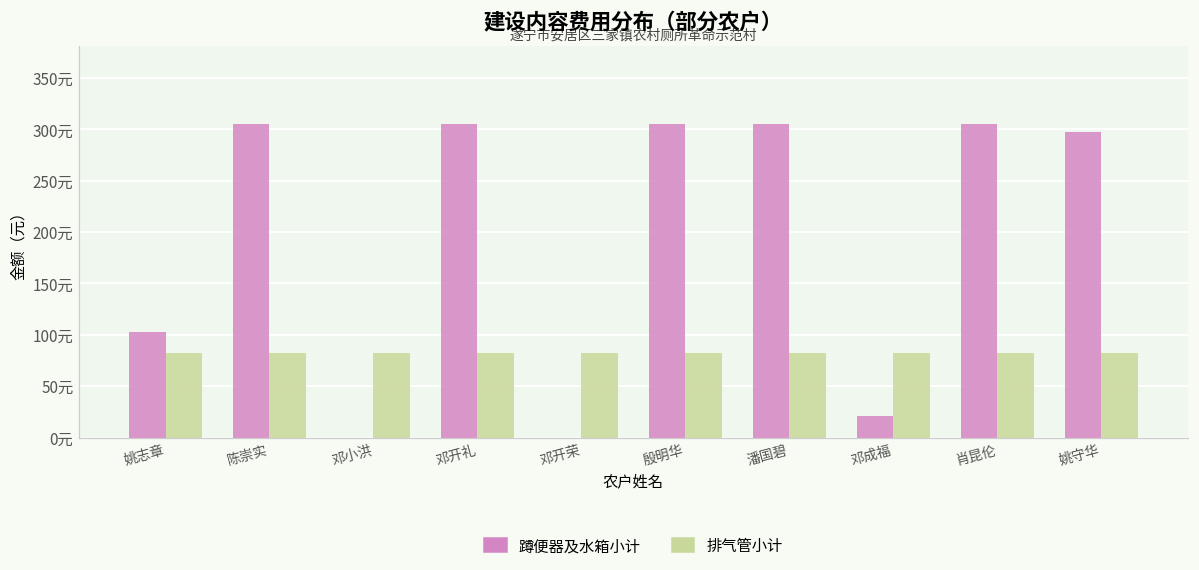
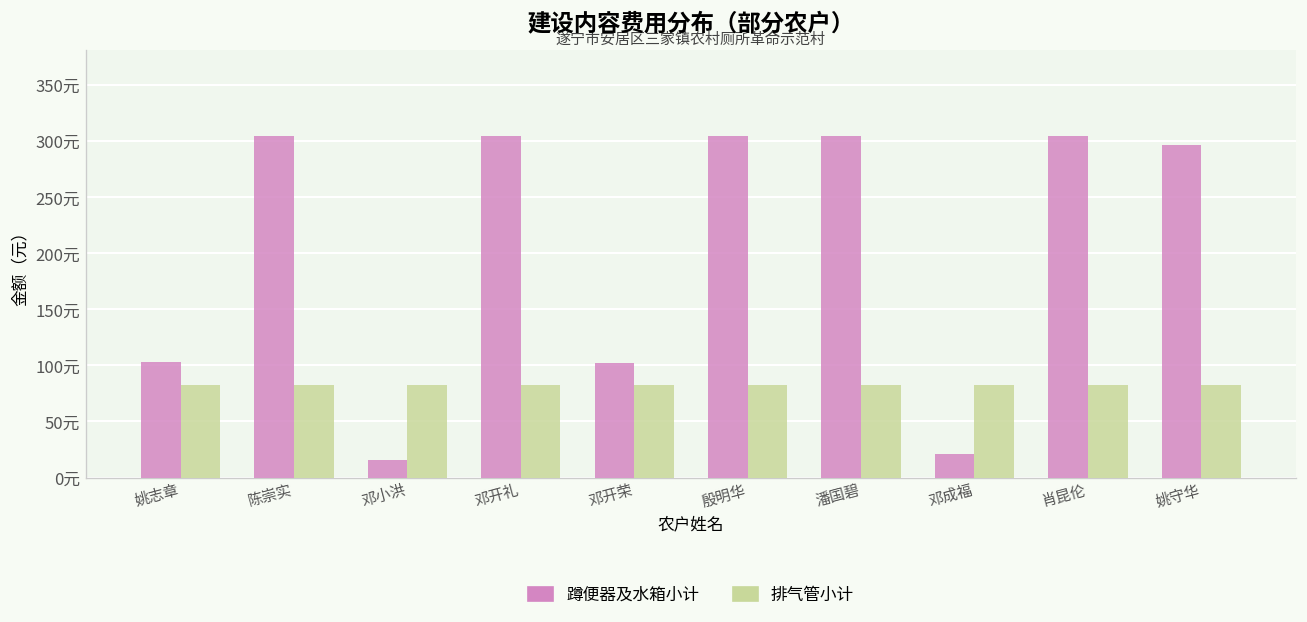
  {
    "蹲便器及水箱小计": {
      "姚志章": "100元",
      "陈崇实": "310元",
-     "邓小洪": "0元",
+     "邓小洪": "20元",
      "邓开礼": "310元",
-     "邓开荣": "0元",
+     "邓开荣": "100元",
      "殷明华": "310元",
      "潘国碧": "310元",
      "邓成福": "20元",
      "肖昆伦": "310元",
      "姚守华": "300元"
    },
    "排气管小计": {
      "姚志章": "80元",
      "陈崇实": "80元",
      "邓小洪": "80元",
      "邓开礼": "80元",
      "邓开荣": "80元",
      "殷明华": "80元",
      "潘国碧": "80元",
      "邓成福": "80元",
      "肖昆伦": "80元",
      "姚守华": "80元"
    }
  }
